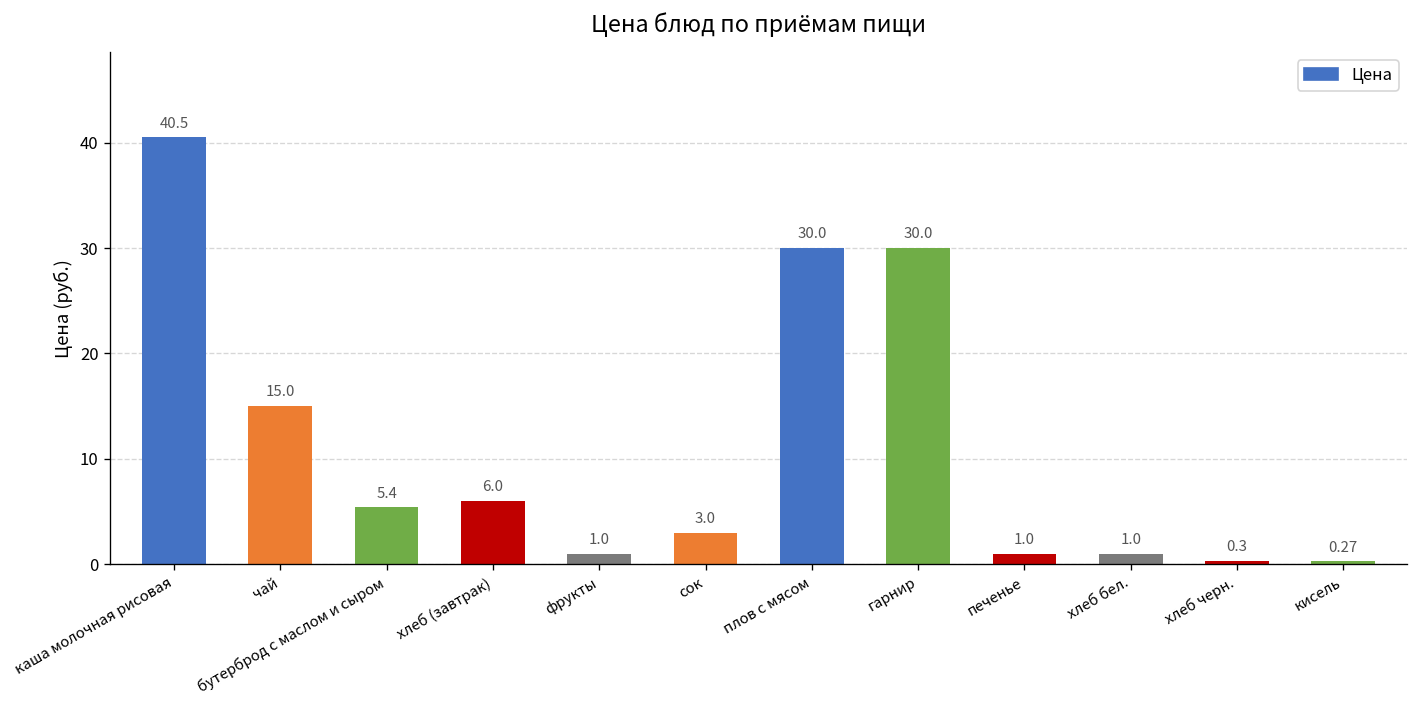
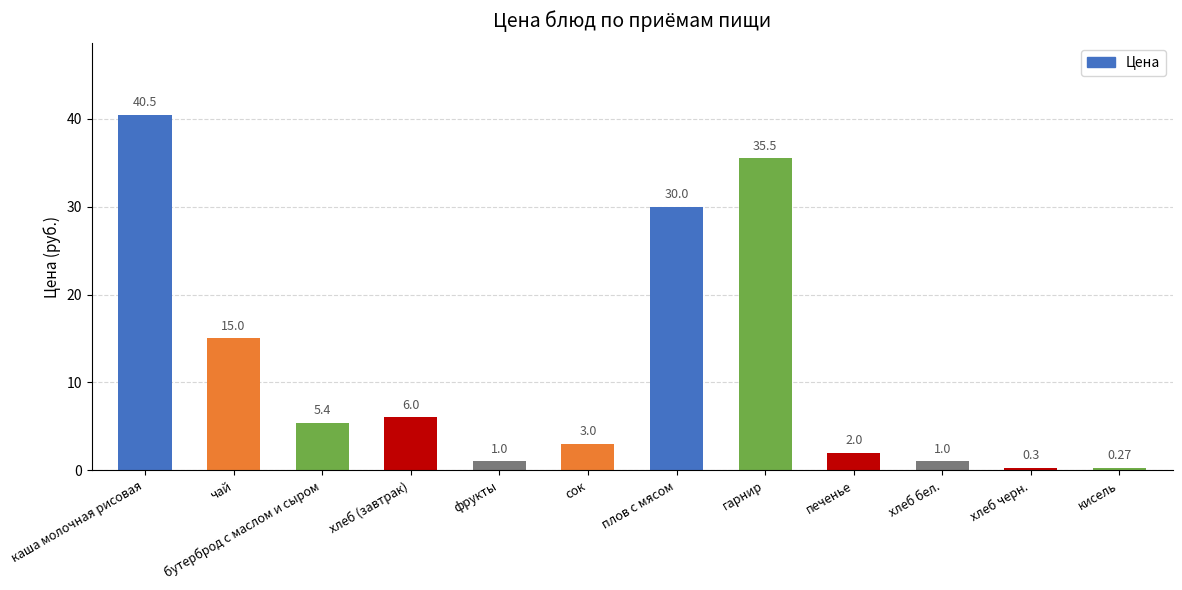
  {
    "каша молочная рисовая": 40.5,
    "чай": 15.0,
    "бутерброд с маслом и сыром": 5.4,
    "хлеб (завтрак)": 6.0,
    "фрукты": 1.0,
    "сок": 3.0,
    "плов с мясом": 30.0,
-   "гарнир": 30.0,
-   "печенье": 1.0,
+   "гарнир": 35.5,
+   "печенье": 2.0,
    "хлеб бел.": 1.0,
    "хлеб черн.": 0.3,
    "кисель": 0.27
  }
